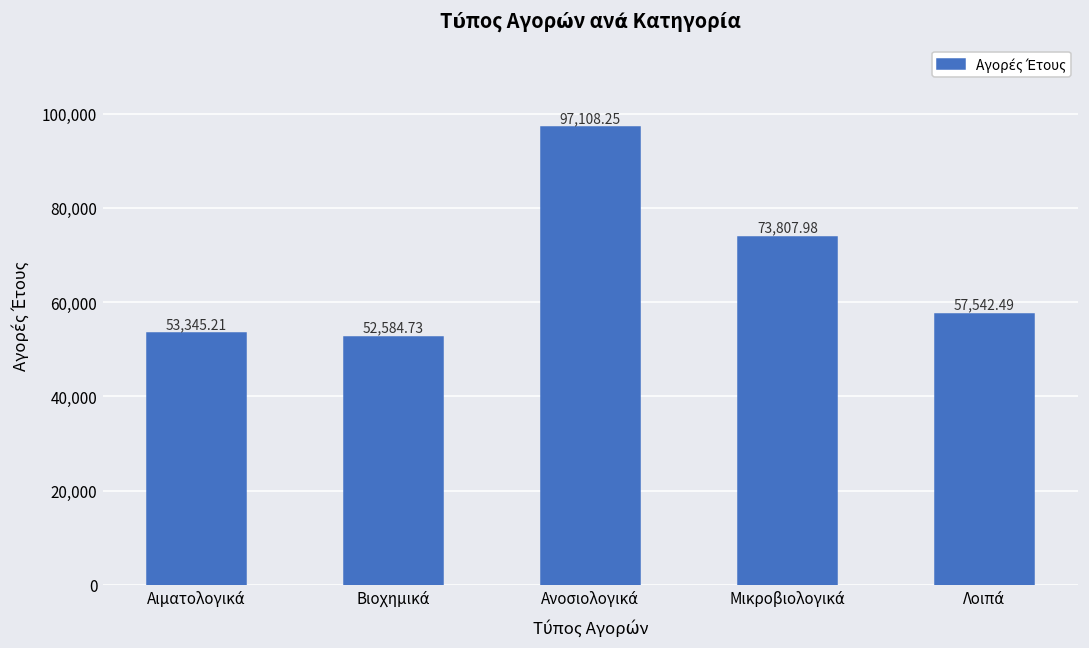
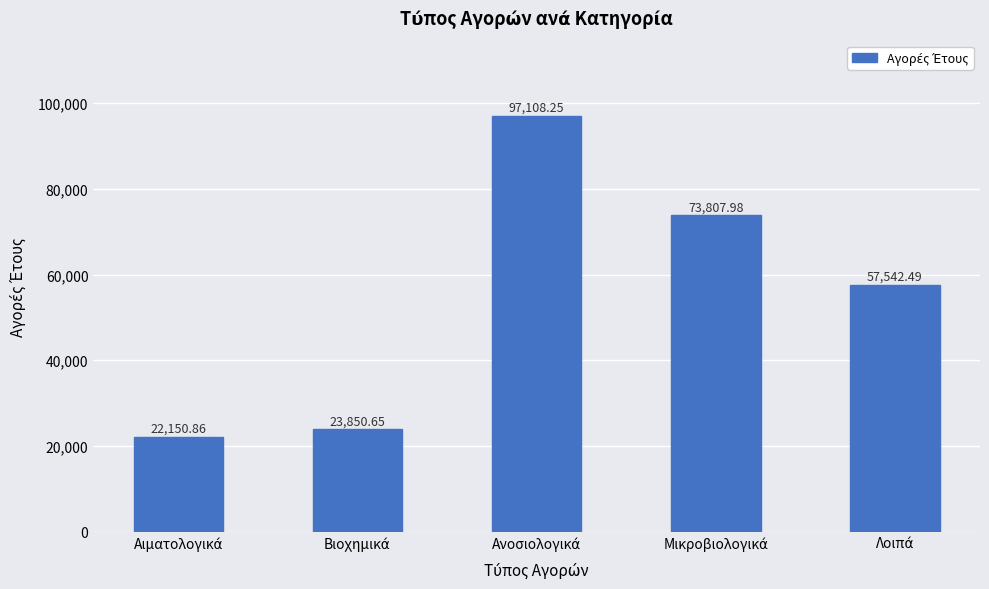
  {
-   "Αιματολογικά": "53,345.21",
-   "Βιοχημικά": "52,584.73",
+   "Αιματολογικά": "22,150.86",
+   "Βιοχημικά": "23,850.65",
    "Ανοσιολογικά": "97,108.25",
    "Μικροβιολογικά": "73,807.98",
    "Λοιπά": "57,542.49"
  }
